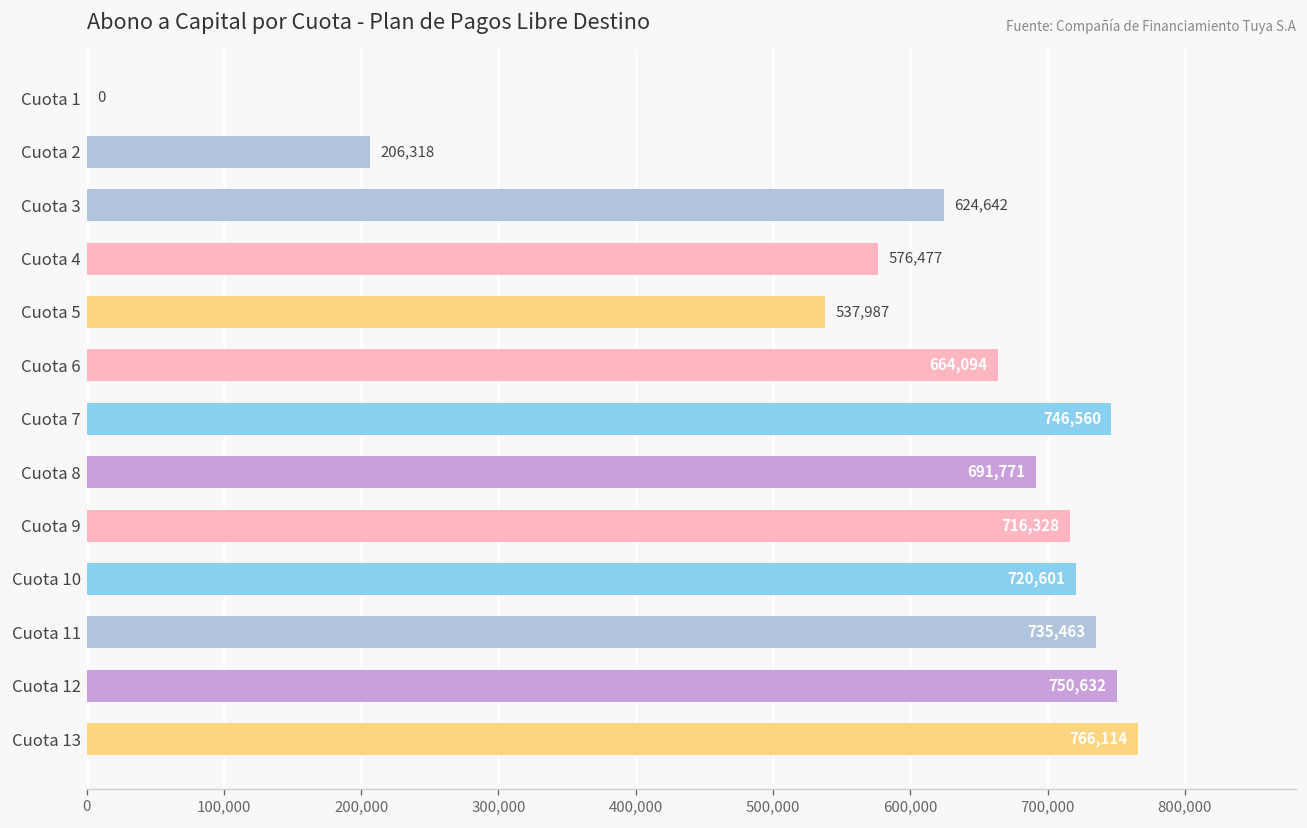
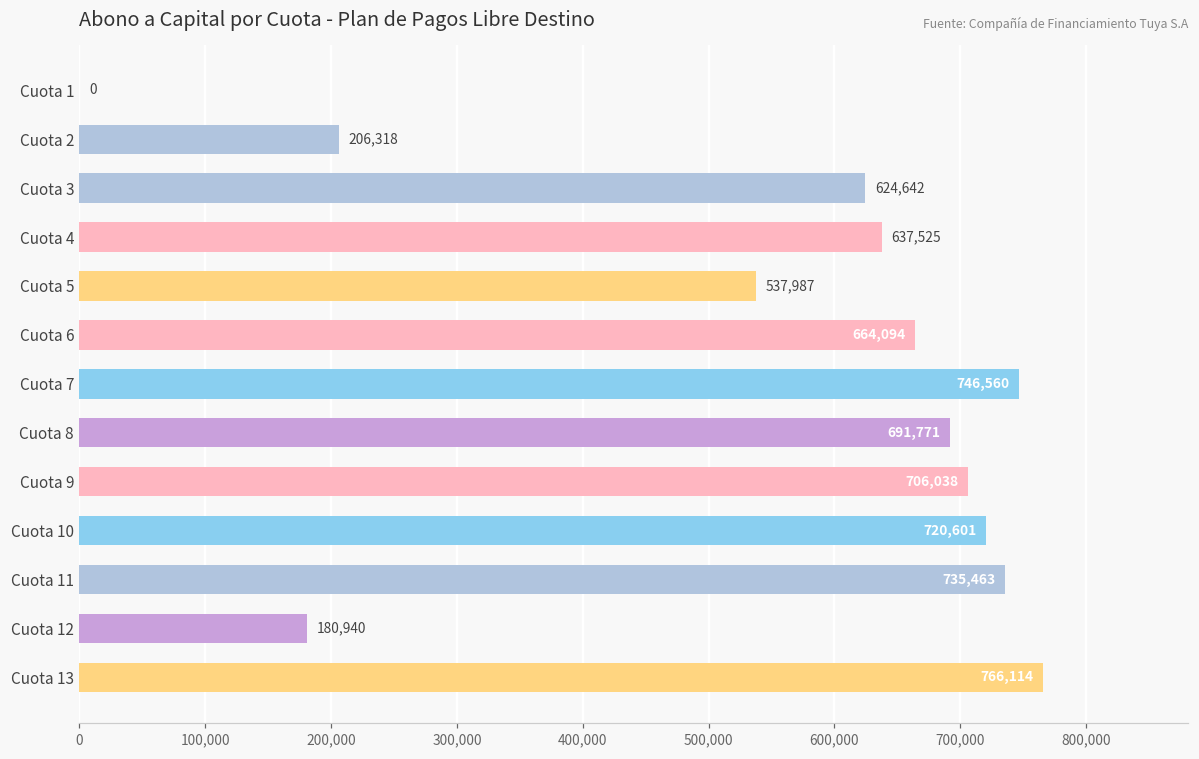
  {
    "Cuota 1": "0",
    "Cuota 2": "206,318",
    "Cuota 3": "624,642",
-   "Cuota 4": "576,477",
+   "Cuota 4": "637,525",
    "Cuota 5": "537,987",
    "Cuota 6": "664,094",
    "Cuota 7": "746,560",
    "Cuota 8": "691,771",
-   "Cuota 9": "716,328",
+   "Cuota 9": "706,038",
    "Cuota 10": "720,601",
    "Cuota 11": "735,463",
-   "Cuota 12": "750,632",
+   "Cuota 12": "180,940",
    "Cuota 13": "766,114"
  }
